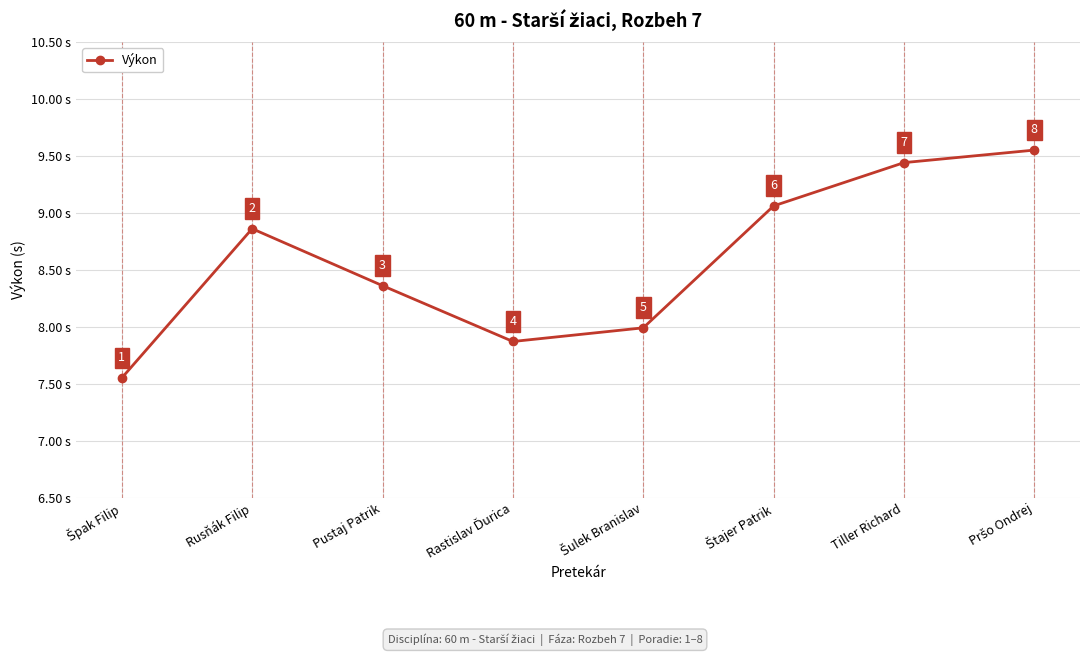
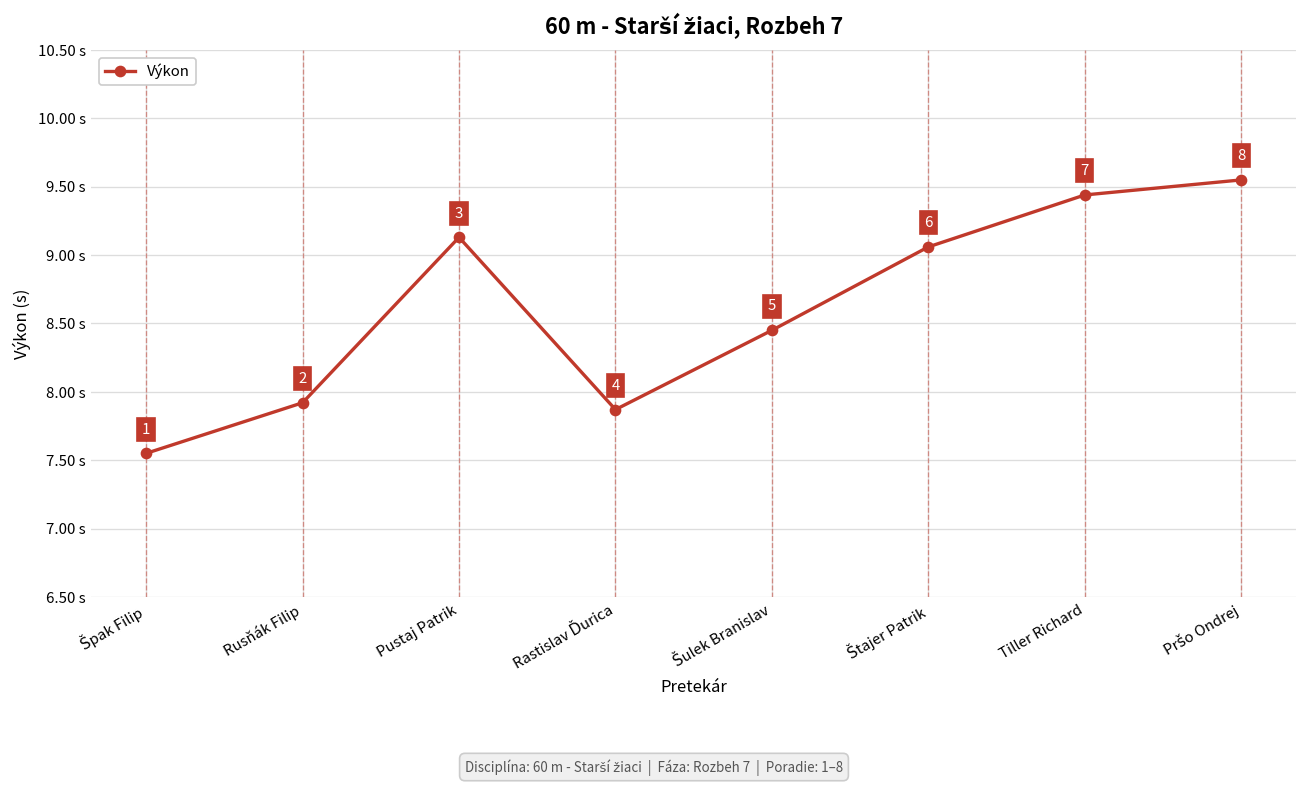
  {
-   "Rusňák Filip": "8.86 s",
-   "Pustaj Patrik": "8.36 s",
-   "Šulek Branislav": "7.99 s"
+   "Rusňák Filip": "7.92 s",
+   "Pustaj Patrik": "9.13 s",
+   "Šulek Branislav": "8.45 s"
  }
